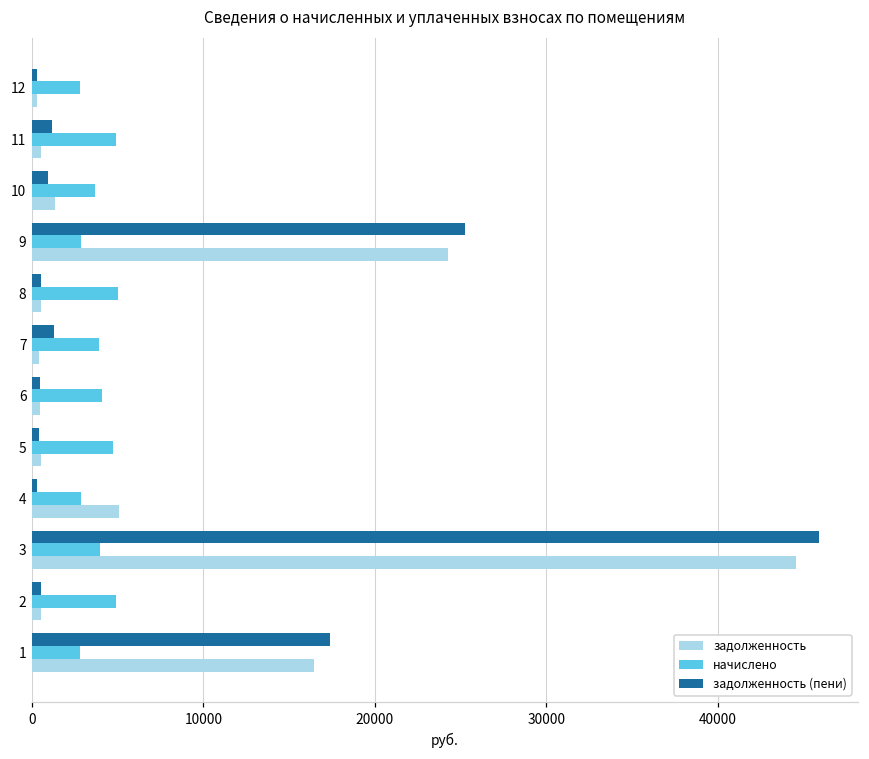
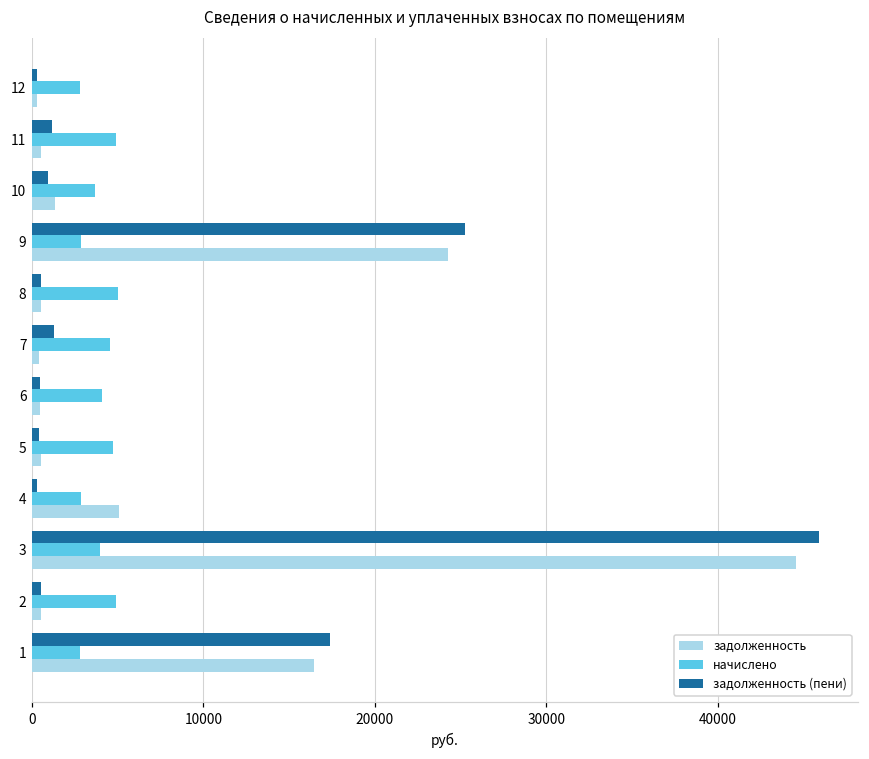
  {
    "задолженность": {
      "12": 300,
      "11": 500,
      "10": 1400,
      "9": 24300,
      "8": 600,
      "7": 400,
      "6": 500,
      "5": 500,
      "4": 5100,
      "3": 44500,
      "2": 500,
      "1": 16400
    },
    "начислено": {
      "12": 2800,
      "11": 4900,
      "10": 3700,
      "9": 2900,
      "8": 5000,
-     "7": 3900,
+     "7": 4600,
      "6": 4100,
      "5": 4700,
      "4": 2900,
      "3": 4000,
      "2": 4900,
      "1": 2800
    },
    "задолженность (пени)": {
      "12": 300,
      "11": 1200,
      "10": 900,
      "9": 25200,
      "8": 600,
      "7": 1300,
      "6": 500,
      "5": 400,
      "4": 300,
      "3": 45900,
      "2": 500,
      "1": 17400
    }
  }
